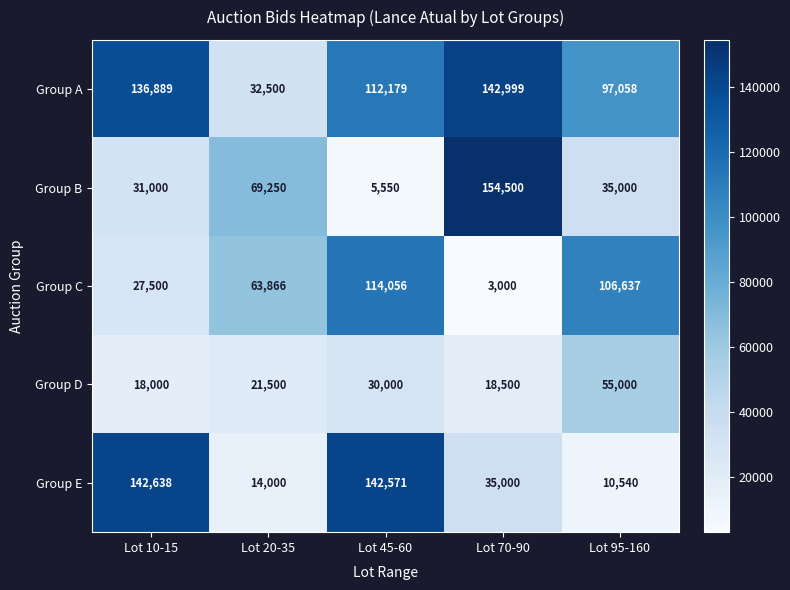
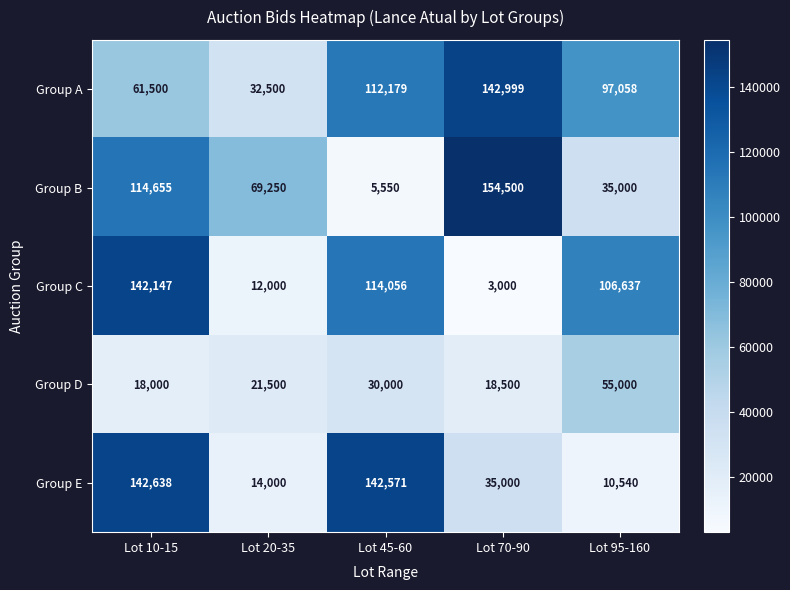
  {
    "Group A": {
-     "Lot 10-15": "136,889",
+     "Lot 10-15": "61,500",
      "Lot 20-35": "32,500",
      "Lot 45-60": "112,179",
      "Lot 70-90": "142,999",
      "Lot 95-160": "97,058"
    },
    "Group B": {
-     "Lot 10-15": "31,000",
+     "Lot 10-15": "114,655",
      "Lot 20-35": "69,250",
      "Lot 45-60": "5,550",
      "Lot 70-90": "154,500",
      "Lot 95-160": "35,000"
    },
    "Group C": {
-     "Lot 10-15": "27,500",
-     "Lot 20-35": "63,866",
+     "Lot 10-15": "142,147",
+     "Lot 20-35": "12,000",
      "Lot 45-60": "114,056",
      "Lot 70-90": "3,000",
      "Lot 95-160": "106,637"
    },
    "Group D": {
      "Lot 10-15": "18,000",
      "Lot 20-35": "21,500",
      "Lot 45-60": "30,000",
      "Lot 70-90": "18,500",
      "Lot 95-160": "55,000"
    },
    "Group E": {
      "Lot 10-15": "142,638",
      "Lot 20-35": "14,000",
      "Lot 45-60": "142,571",
      "Lot 70-90": "35,000",
      "Lot 95-160": "10,540"
    }
  }
